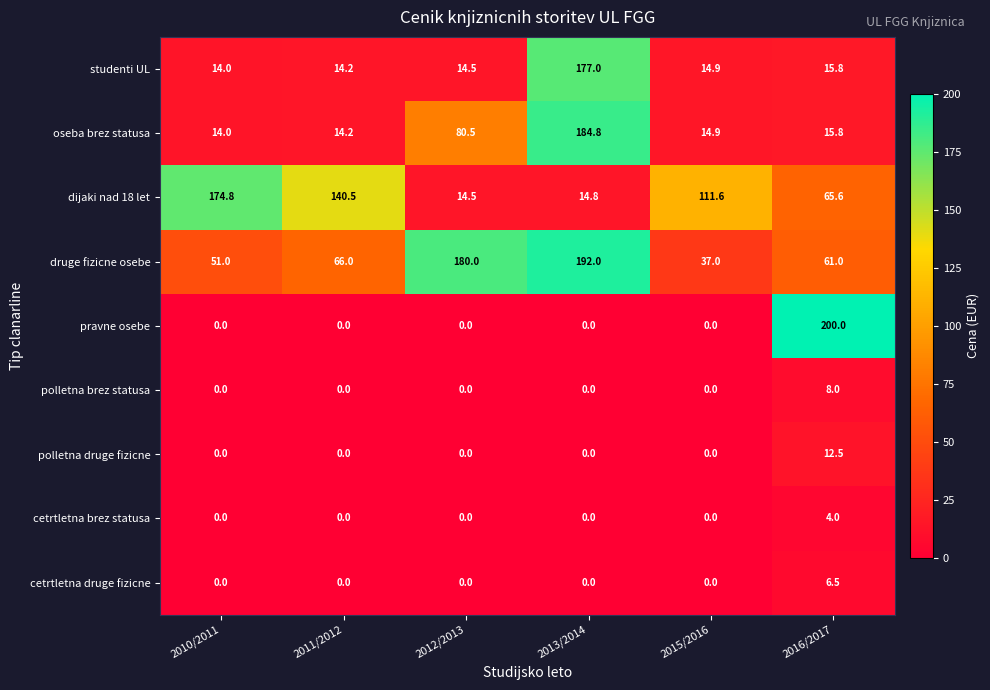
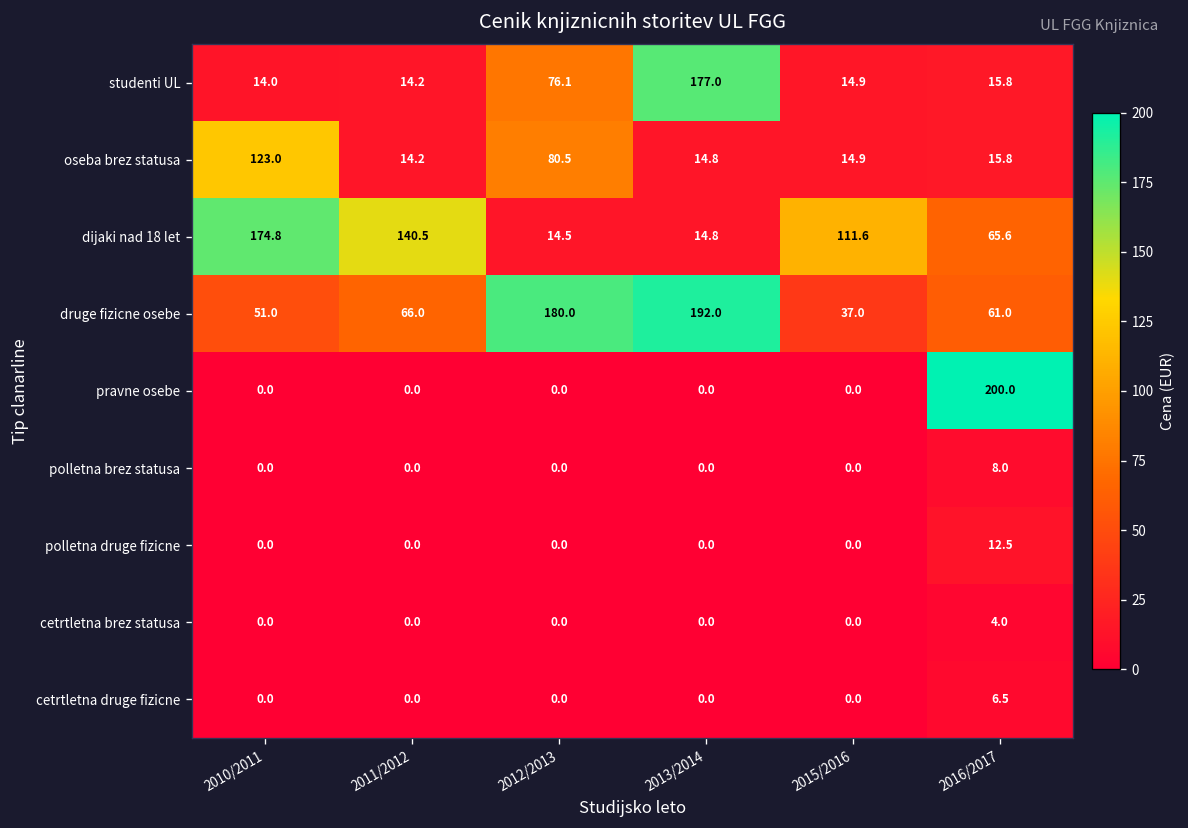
  {
    "studenti UL": {
      "2010/2011": 14.0,
      "2011/2012": 14.2,
-     "2012/2013": 14.5,
+     "2012/2013": 76.1,
      "2013/2014": 177.0,
      "2015/2016": 14.9,
      "2016/2017": 15.8
    },
    "oseba brez statusa": {
-     "2010/2011": 14.0,
+     "2010/2011": 123.0,
      "2011/2012": 14.2,
      "2012/2013": 80.5,
-     "2013/2014": 184.8,
+     "2013/2014": 14.8,
      "2015/2016": 14.9,
      "2016/2017": 15.8
    },
    "dijaki nad 18 let": {
      "2010/2011": 174.8,
      "2011/2012": 140.5,
      "2012/2013": 14.5,
      "2013/2014": 14.8,
      "2015/2016": 111.6,
      "2016/2017": 65.6
    },
    "druge fizicne osebe": {
      "2010/2011": 51.0,
      "2011/2012": 66.0,
      "2012/2013": 180.0,
      "2013/2014": 192.0,
      "2015/2016": 37.0,
      "2016/2017": 61.0
    },
    "pravne osebe": {
      "2010/2011": 0.0,
      "2011/2012": 0.0,
      "2012/2013": 0.0,
      "2013/2014": 0.0,
      "2015/2016": 0.0,
      "2016/2017": 200.0
    },
    "polletna brez statusa": {
      "2010/2011": 0.0,
      "2011/2012": 0.0,
      "2012/2013": 0.0,
      "2013/2014": 0.0,
      "2015/2016": 0.0,
      "2016/2017": 8.0
    },
    "polletna druge fizicne": {
      "2010/2011": 0.0,
      "2011/2012": 0.0,
      "2012/2013": 0.0,
      "2013/2014": 0.0,
      "2015/2016": 0.0,
      "2016/2017": 12.5
    },
    "cetrtletna brez statusa": {
      "2010/2011": 0.0,
      "2011/2012": 0.0,
      "2012/2013": 0.0,
      "2013/2014": 0.0,
      "2015/2016": 0.0,
      "2016/2017": 4.0
    },
    "cetrtletna druge fizicne": {
      "2010/2011": 0.0,
      "2011/2012": 0.0,
      "2012/2013": 0.0,
      "2013/2014": 0.0,
      "2015/2016": 0.0,
      "2016/2017": 6.5
    }
  }
